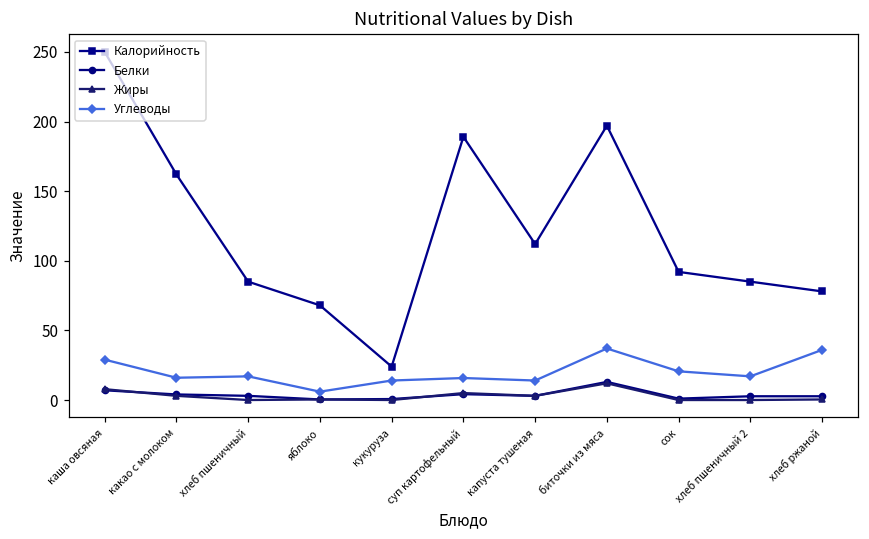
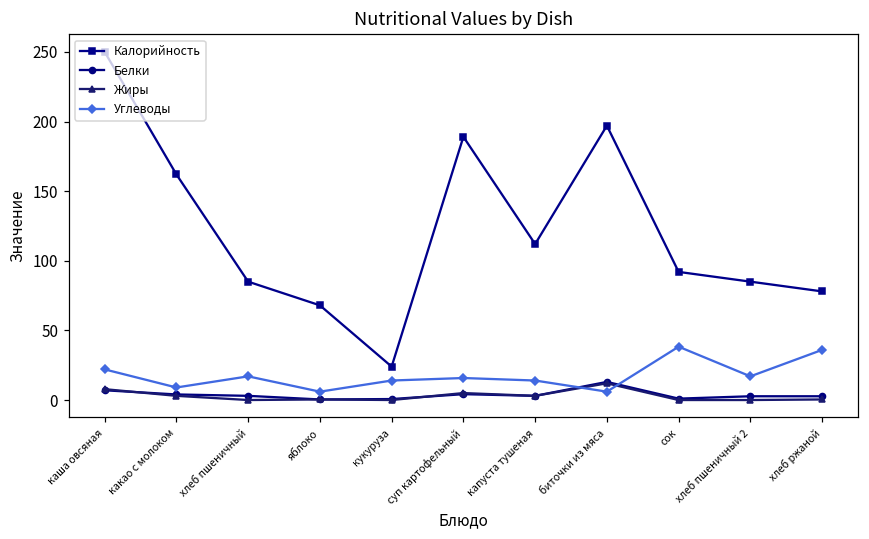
  {
    "Углеводы": {
-     "каша овсяная": 29,
-     "какао с молоком": 16,
+     "каша овсяная": 22,
+     "какао с молоком": 9,
      "хлеб пшеничный": 17,
      "яблоко": 6,
      "кукуруза": 14,
      "суп картофельный": 16,
      "капуста тушеная": 14,
-     "биточки из мяса": 37,
-     "сок": 21,
+     "биточки из мяса": 6,
+     "сок": 38,
      "хлеб пшеничный 2": 17,
      "хлеб ржаной": 36
    }
  }
